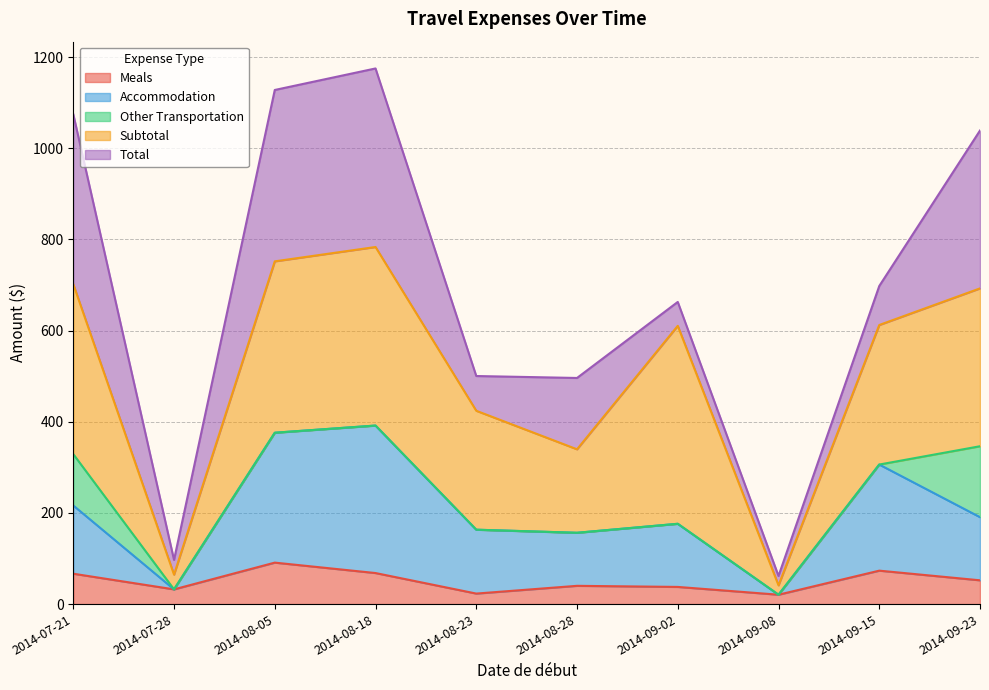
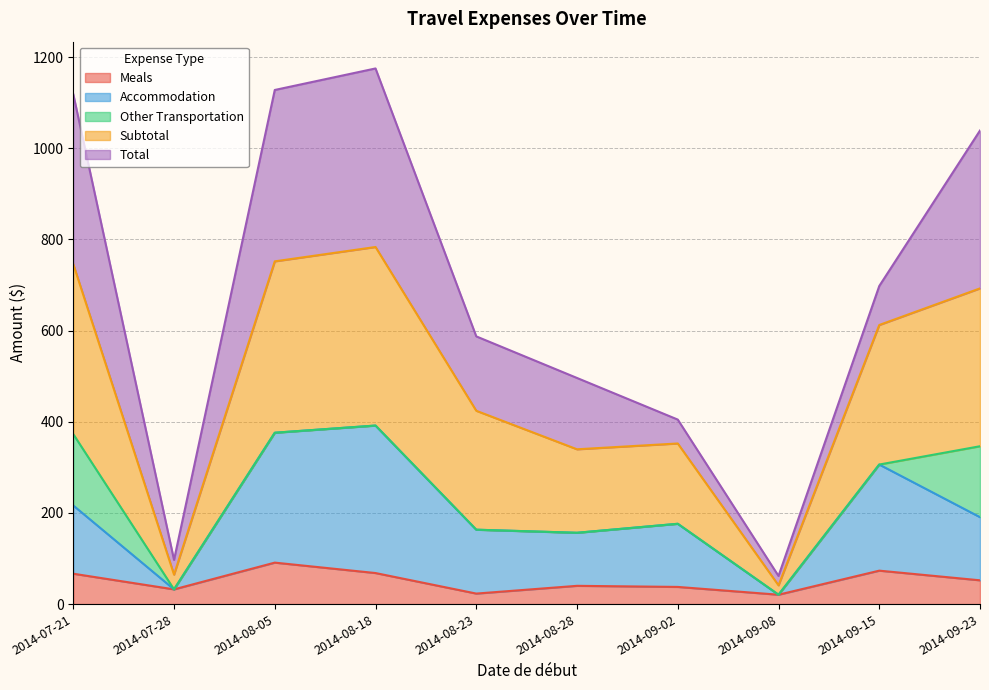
  {
    "Meals": {
      "2014-07-21": 70,
      "2014-08-05": 90,
      "2014-08-18": 70,
      "2014-08-23": 20,
      "2014-08-28": 40,
      "2014-09-02": 40,
      "2014-09-15": 70,
      "2014-09-23": 50
    },
    "Accommodation": {
      "2014-07-21": 150,
      "2014-09-23": 140
    },
    "Other Transportation": {
-     "2014-07-21": 110,
+     "2014-07-21": 160,
      "2014-09-23": 160
    },
    "Subtotal": {
      "2014-07-21": 370,
      "2014-07-28": 30,
      "2014-08-05": 380,
      "2014-08-18": 390,
      "2014-08-23": 260,
      "2014-08-28": 180,
-     "2014-09-02": 430,
+     "2014-09-02": 180,
      "2014-09-08": 20,
      "2014-09-15": 310,
      "2014-09-23": 350
    },
    "Total": {
      "2014-07-21": 370,
      "2014-07-28": 30,
      "2014-08-05": 380,
      "2014-08-18": 390,
-     "2014-08-23": 80,
+     "2014-08-23": 160,
      "2014-08-28": 160,
      "2014-09-02": 50,
      "2014-09-08": 20,
      "2014-09-15": 90,
      "2014-09-23": 350
    }
  }
